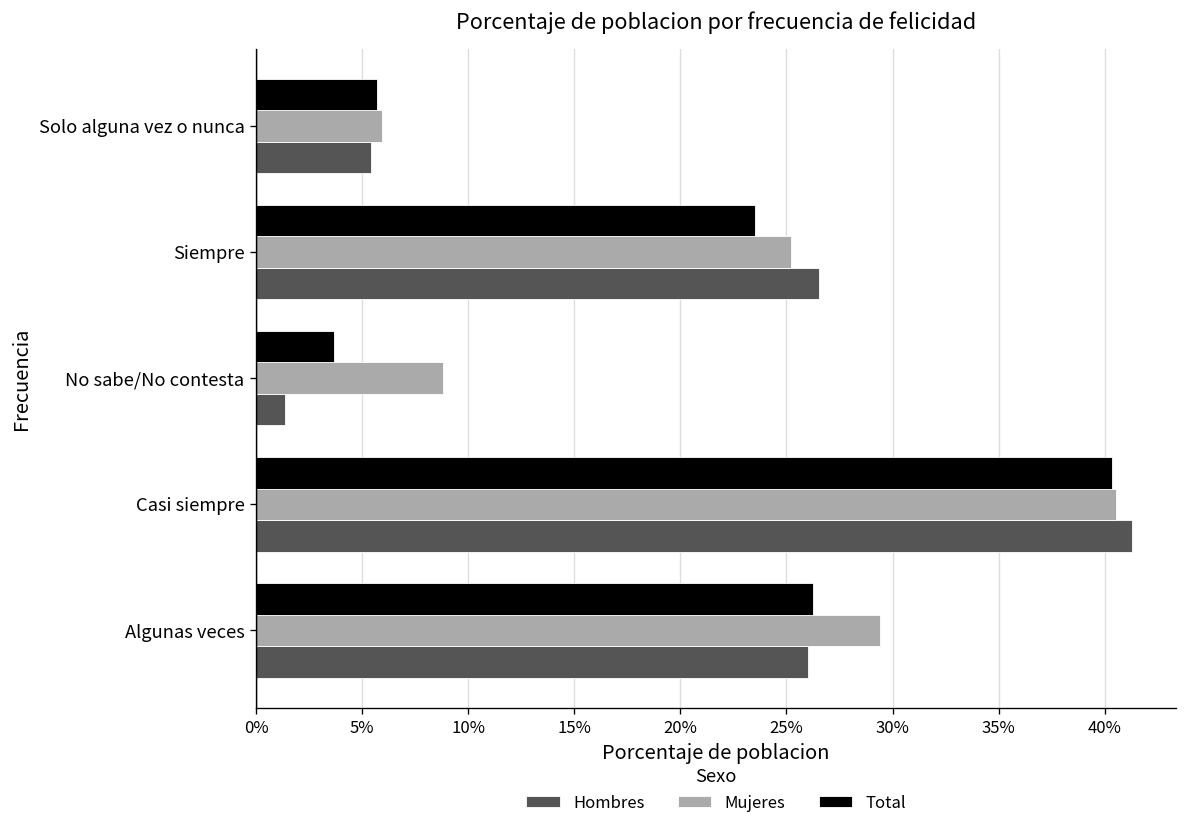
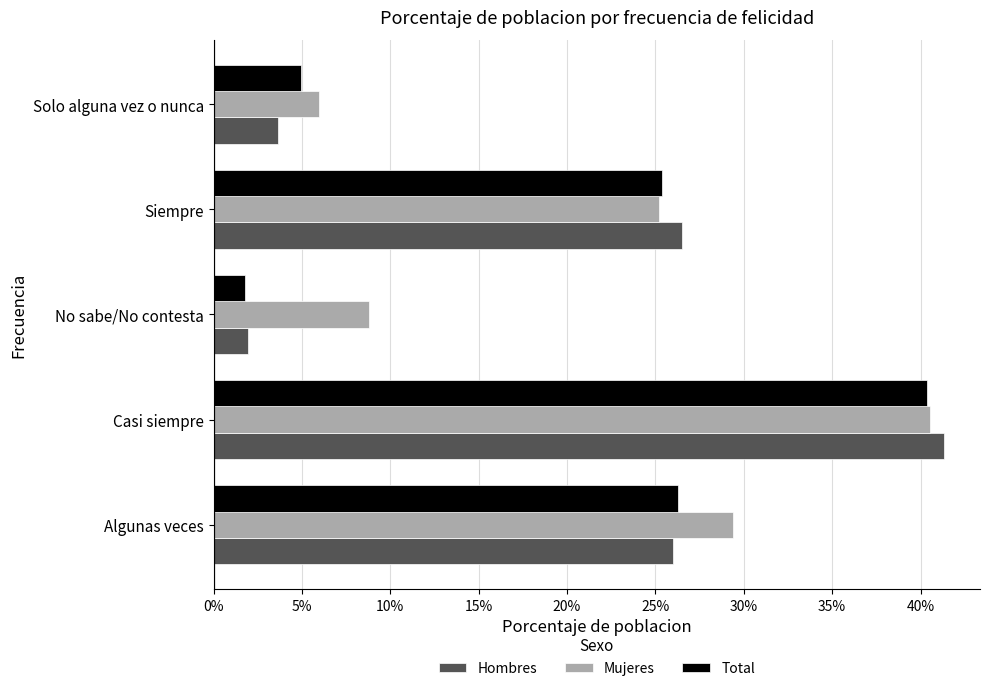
  {
    "Hombres": {
-     "Solo alguna vez o nunca": "5.4%",
+     "Solo alguna vez o nunca": "3.7%",
      "Siempre": "26.5%",
-     "No sabe/No contesta": "1.4%",
+     "No sabe/No contesta": "1.9%",
      "Casi siempre": "41.3%",
      "Algunas veces": "26.0%"
    },
    "Mujeres": {
      "Solo alguna vez o nunca": "5.9%",
      "Siempre": "25.2%",
      "No sabe/No contesta": "8.8%",
      "Casi siempre": "40.5%",
      "Algunas veces": "29.4%"
    },
    "Total": {
-     "Solo alguna vez o nunca": "5.7%",
-     "Siempre": "23.5%",
-     "No sabe/No contesta": "3.7%",
+     "Solo alguna vez o nunca": "5.0%",
+     "Siempre": "25.4%",
+     "No sabe/No contesta": "1.8%",
      "Casi siempre": "40.3%",
      "Algunas veces": "26.3%"
    }
  }
